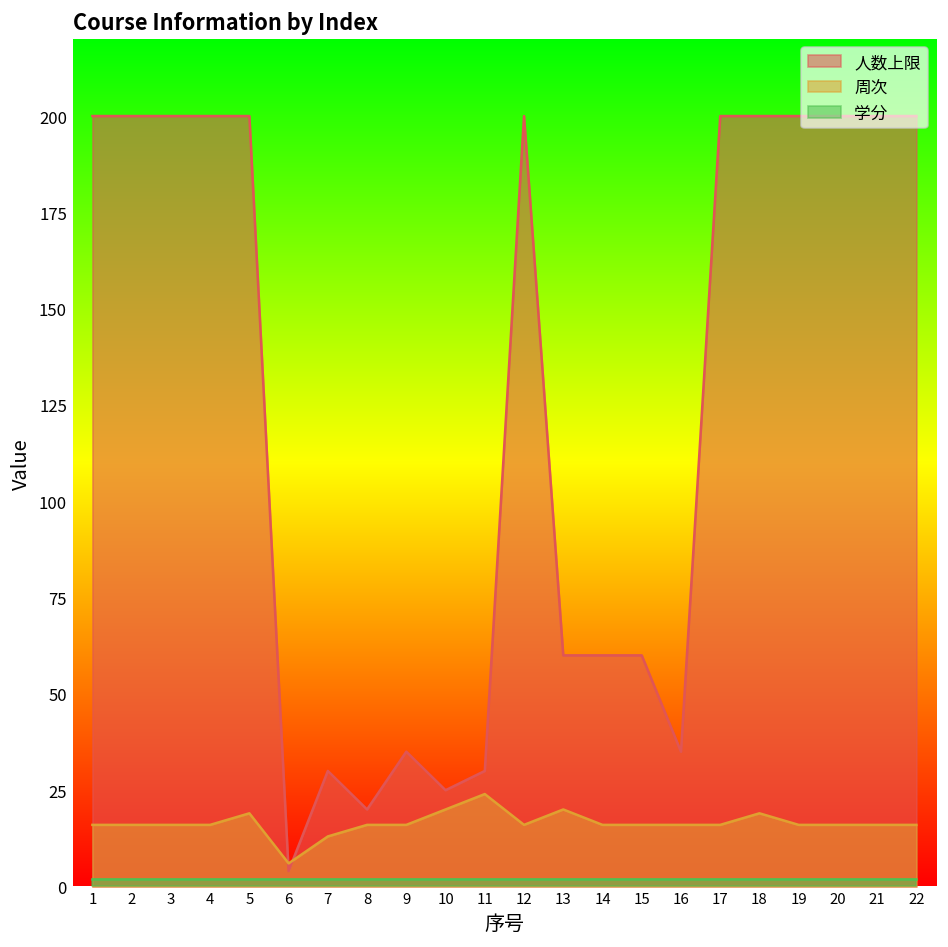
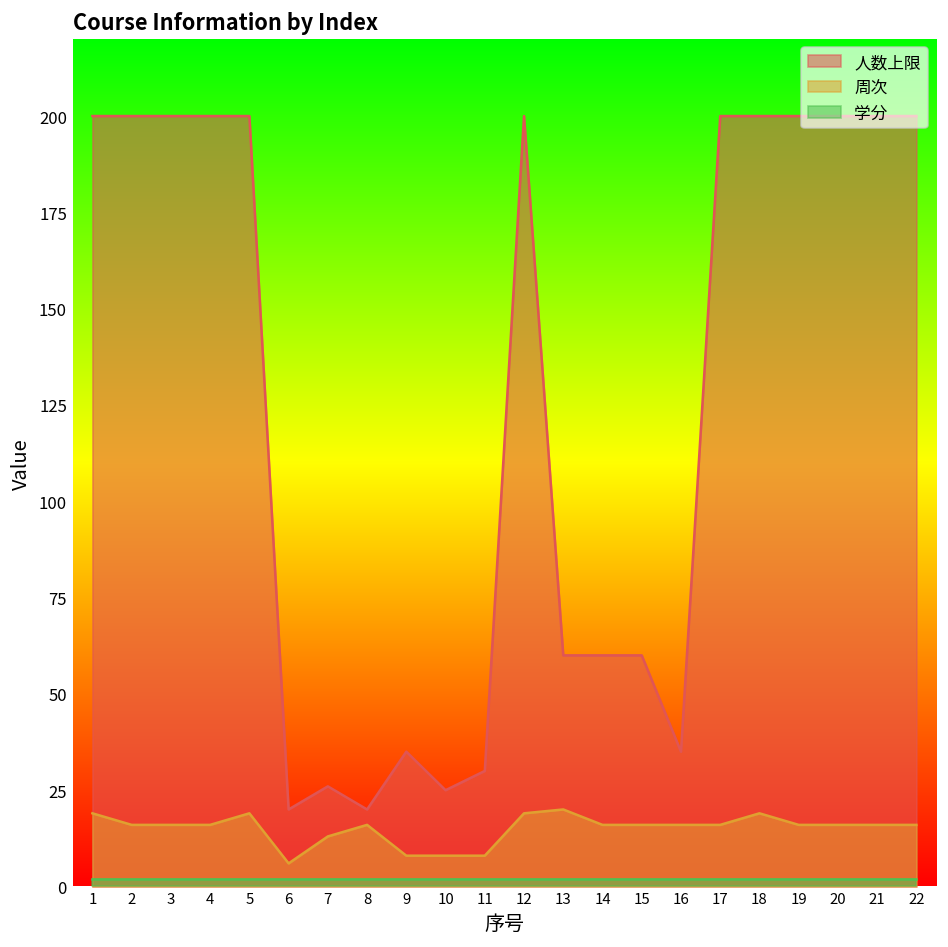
  {
    "人数上限": {
      "1": 200,
      "2": 200,
      "3": 200,
      "4": 200,
      "5": 200,
-     "6": 4,
-     "7": 30,
+     "6": 20,
+     "7": 26,
      "8": 20,
      "9": 35,
      "10": 25,
      "11": 30,
      "12": 200,
      "13": 60,
      "14": 60,
      "15": 60,
      "16": 35,
      "17": 200,
      "18": 200,
      "19": 200
    },
    "周次": {
-     "1": 16,
+     "1": 19,
      "2": 16,
      "3": 16,
      "4": 16,
      "5": 19,
      "6": 6,
      "7": 13,
      "8": 16,
-     "9": 16,
-     "10": 20,
-     "11": 24,
-     "12": 16,
+     "9": 8,
+     "10": 8,
+     "11": 8,
+     "12": 19,
      "13": 20,
      "14": 16,
      "15": 16,
      "16": 16,
      "17": 16,
      "18": 19,
      "19": 16,
      "20": 16,
      "21": 16,
      "22": 16
    },
    "学分": {
      "1": 2,
      "2": 2,
      "3": 2,
      "4": 2,
      "5": 2,
      "6": 2,
      "7": 2,
      "8": 2,
      "9": 2,
      "10": 2,
      "11": 2,
      "12": 2,
      "13": 2,
      "14": 2,
      "15": 2,
      "16": 2,
      "17": 2,
      "18": 2,
      "19": 2,
      "20": 2,
      "21": 2,
      "22": 2
    }
  }
